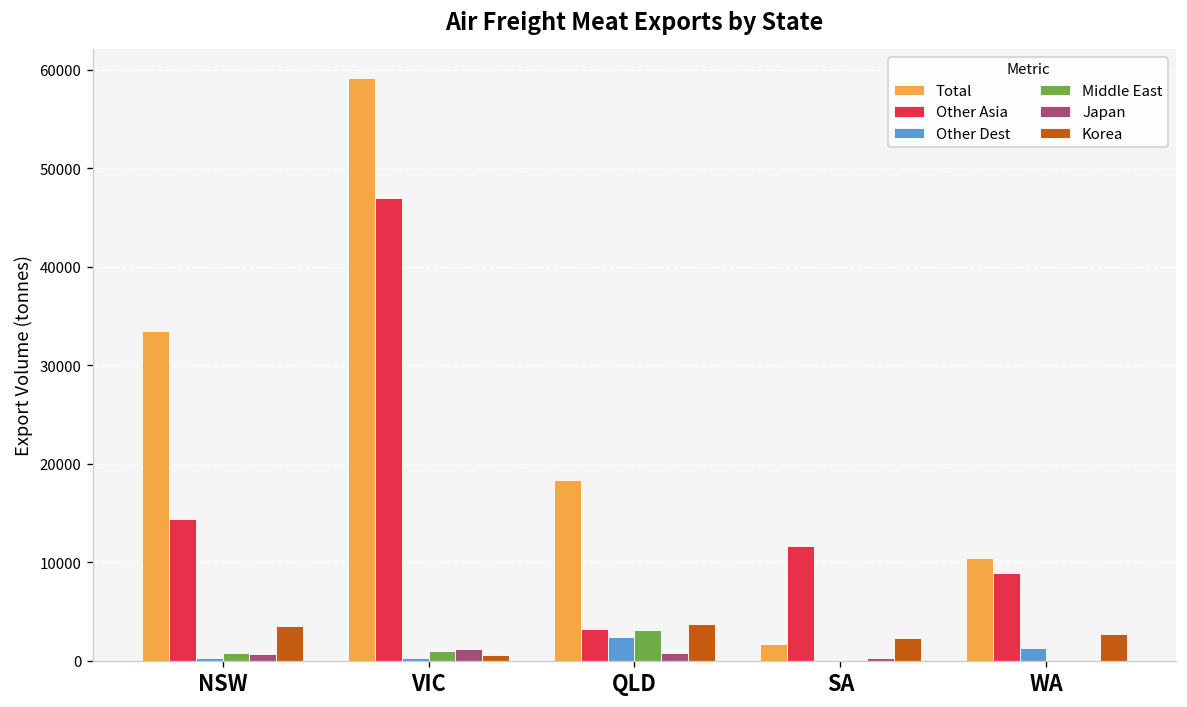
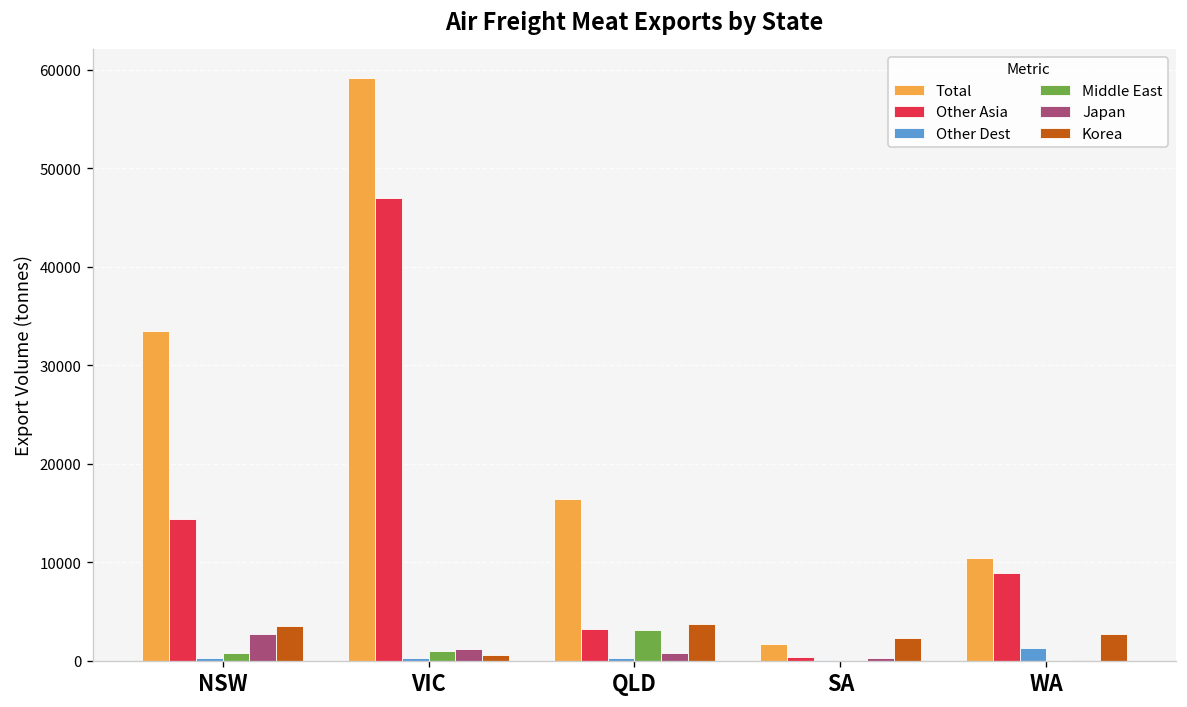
  {
    "Total": {
      "NSW": 33000,
      "VIC": 59000,
-     "QLD": 18000,
+     "QLD": 16000,
      "SA": 2000,
      "WA": 10000
    },
    "Other Asia": {
      "NSW": 14000,
      "VIC": 47000,
      "QLD": 3000,
-     "SA": 12000,
+     "SA": 0,
      "WA": 9000
    },
    "Other Dest": {
-     "QLD": 2000,
+     "QLD": 0,
      "WA": 1000
    },
    "Middle East": {
      "NSW": 1000,
      "VIC": 1000,
      "QLD": 3000
    },
    "Japan": {
-     "NSW": 1000,
+     "NSW": 3000,
      "VIC": 1000,
      "QLD": 1000
    },
    "Korea": {
      "NSW": 4000,
      "VIC": 1000,
      "QLD": 4000,
      "SA": 2000,
      "WA": 3000
    }
  }
